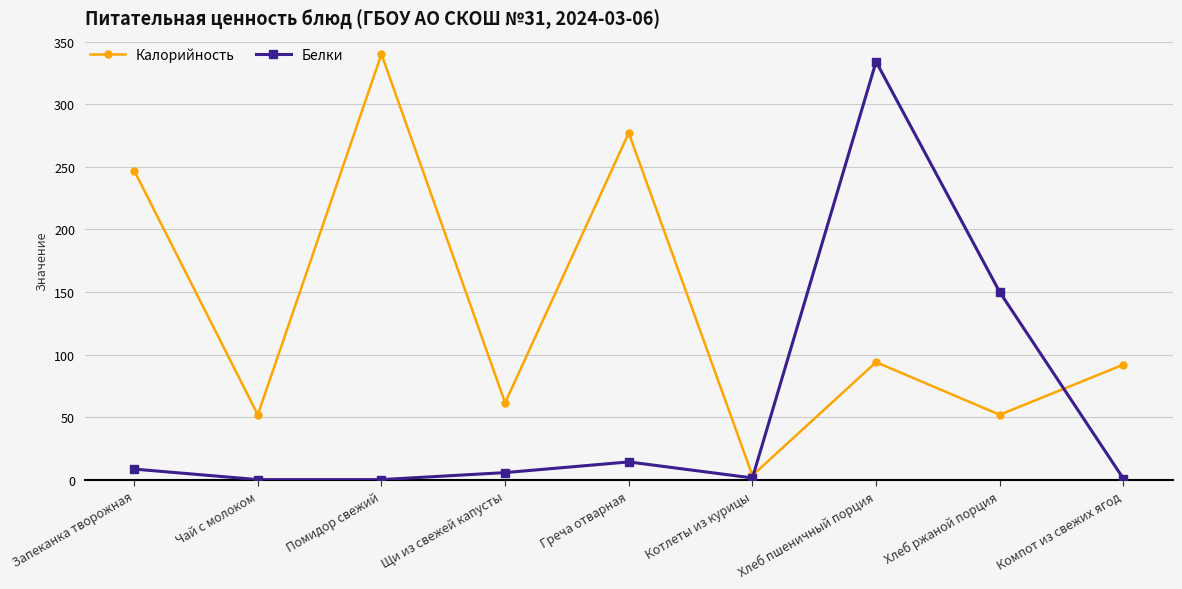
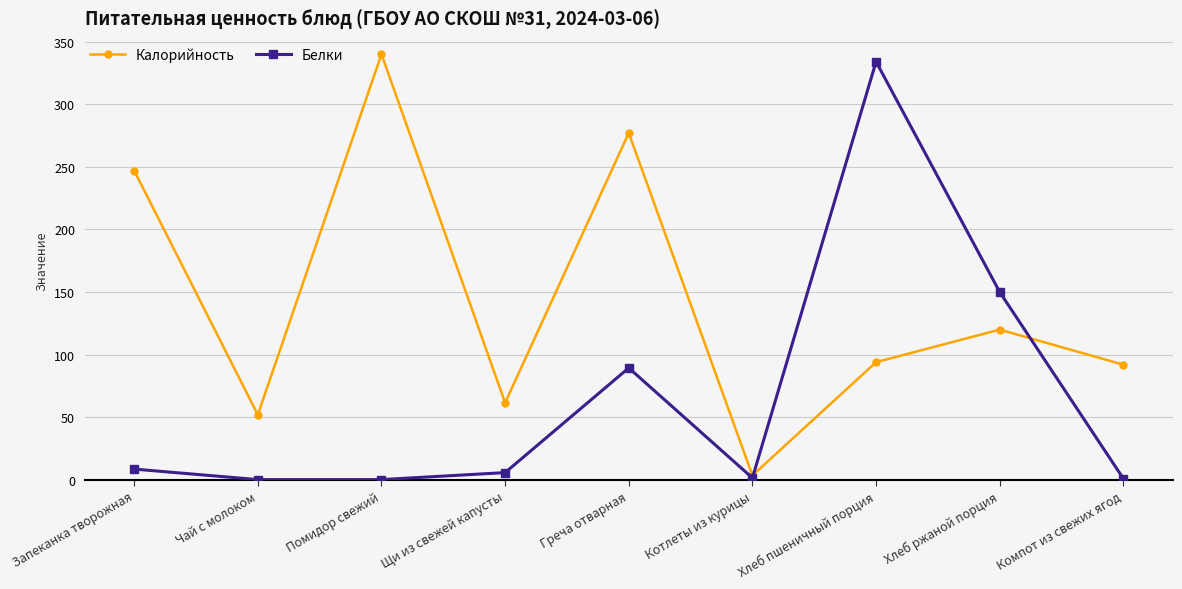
  {
    "Калорийность": {
      "Запеканка творожная": 247,
      "Чай с молоком": 52,
      "Помидор свежий": 340,
      "Щи из свежей капусты": 62,
      "Греча отварная": 277,
      "Котлеты из курицы": 4,
      "Хлеб пшеничный порция": 94,
-     "Хлеб ржаной порция": 52,
+     "Хлеб ржаной порция": 120,
      "Компот из свежих ягод": 92
    },
    "Белки": {
      "Запеканка творожная": 9,
      "Чай с молоком": 0,
      "Помидор свежий": 0,
      "Щи из свежей капусты": 6,
-     "Греча отварная": 14,
+     "Греча отварная": 89,
      "Котлеты из курицы": 2,
      "Хлеб пшеничный порция": 334,
      "Хлеб ржаной порция": 150,
      "Компот из свежих ягод": 1
    }
  }
